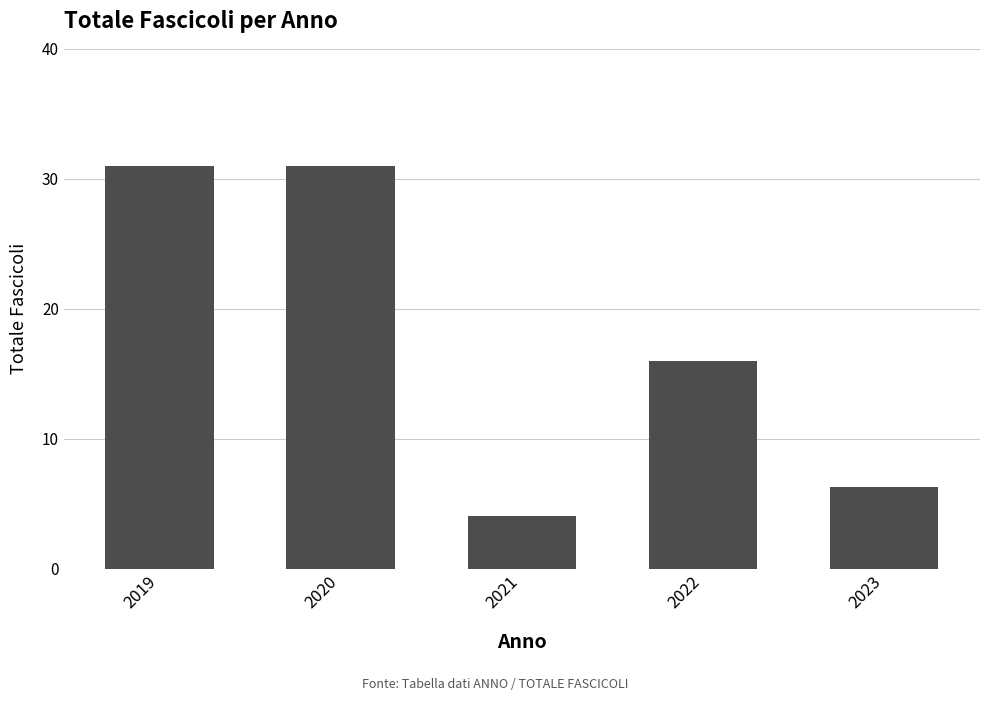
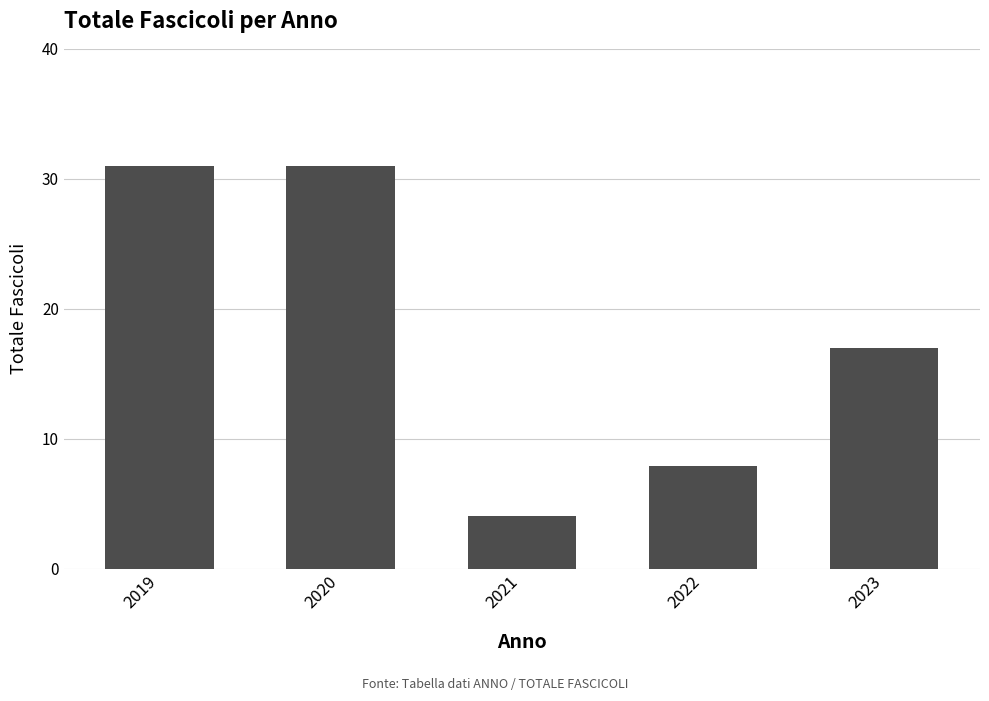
  {
    "2019": 31.0,
    "2020": 31.0,
    "2021": 4.1,
-   "2022": 16.0,
-   "2023": 6.3
+   "2022": 7.9,
+   "2023": 17.0
  }
